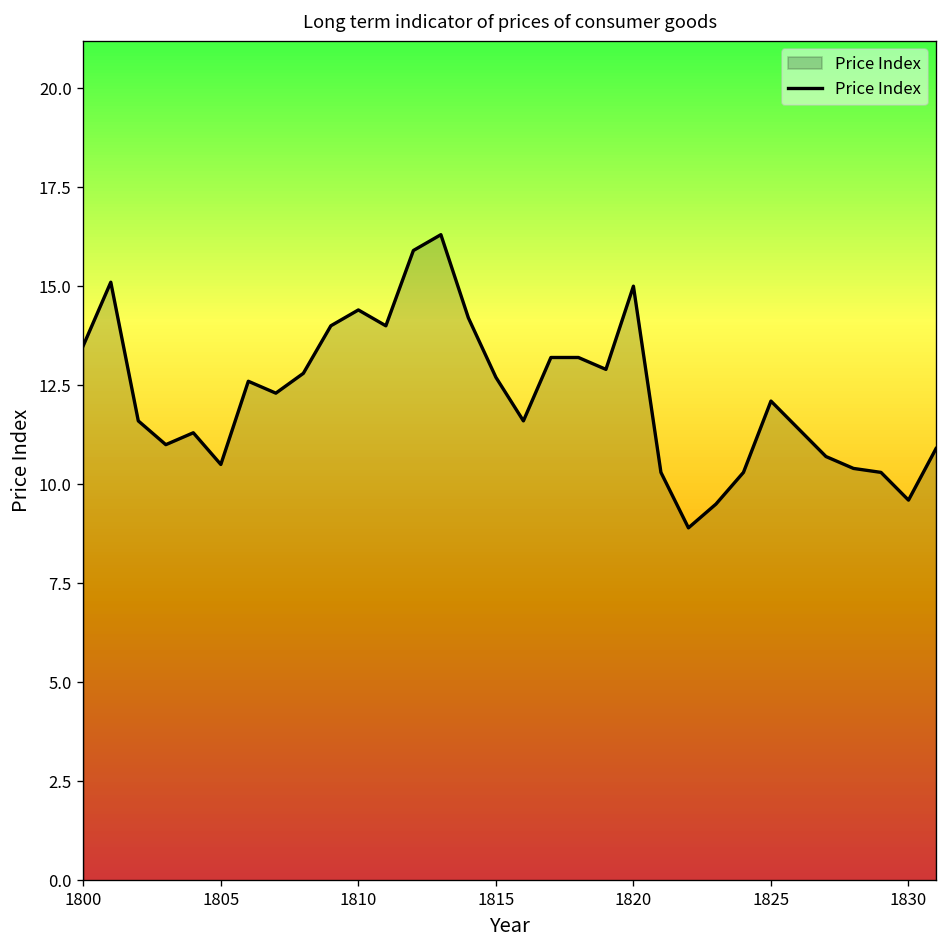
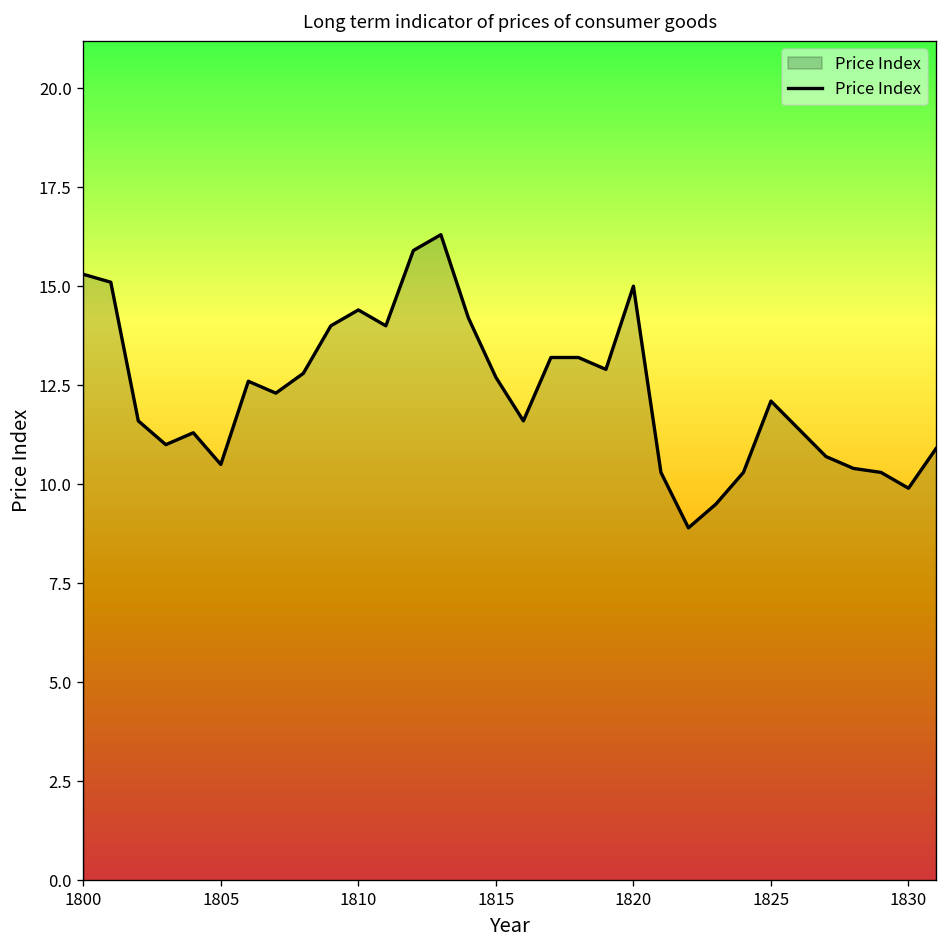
  {
-   "1800": 13.5,
+   "1800": 15.3,
    "1805": 10.5,
    "1810": 14.4,
    "1815": 12.7,
    "1820": 15.0,
    "1825": 12.1,
-   "1830": 9.6
+   "1830": 9.9
  }
